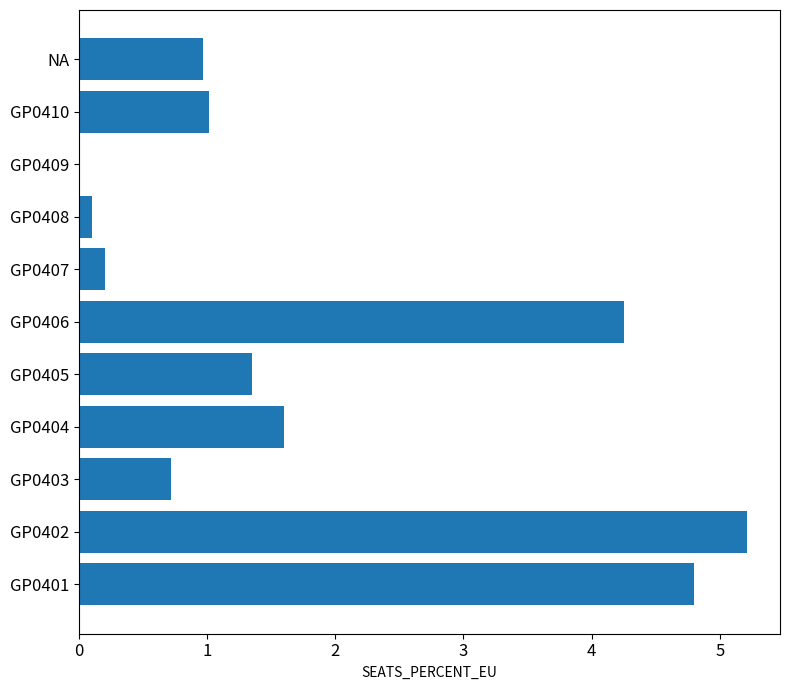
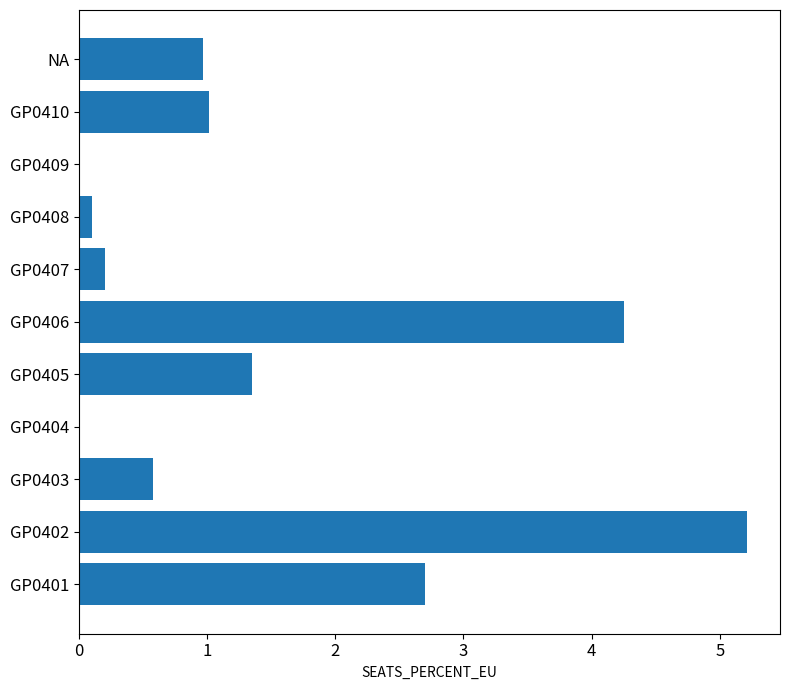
  {
    "NA": 0.97,
    "GP0410": 1.01,
    "GP0409": 0.00,
    "GP0408": 0.10,
    "GP0407": 0.20,
    "GP0406": 4.25,
    "GP0405": 1.35,
-   "GP0404": 1.6,
-   "GP0403": 0.72,
+   "GP0404": 0.0,
+   "GP0403": 0.58,
    "GP0402": 5.21,
-   "GP0401": 4.8
+   "GP0401": 2.7
  }
